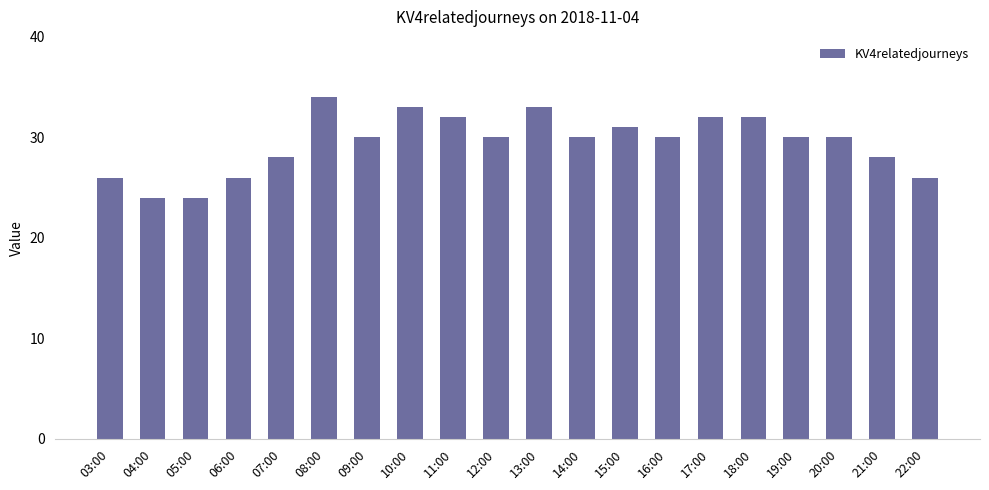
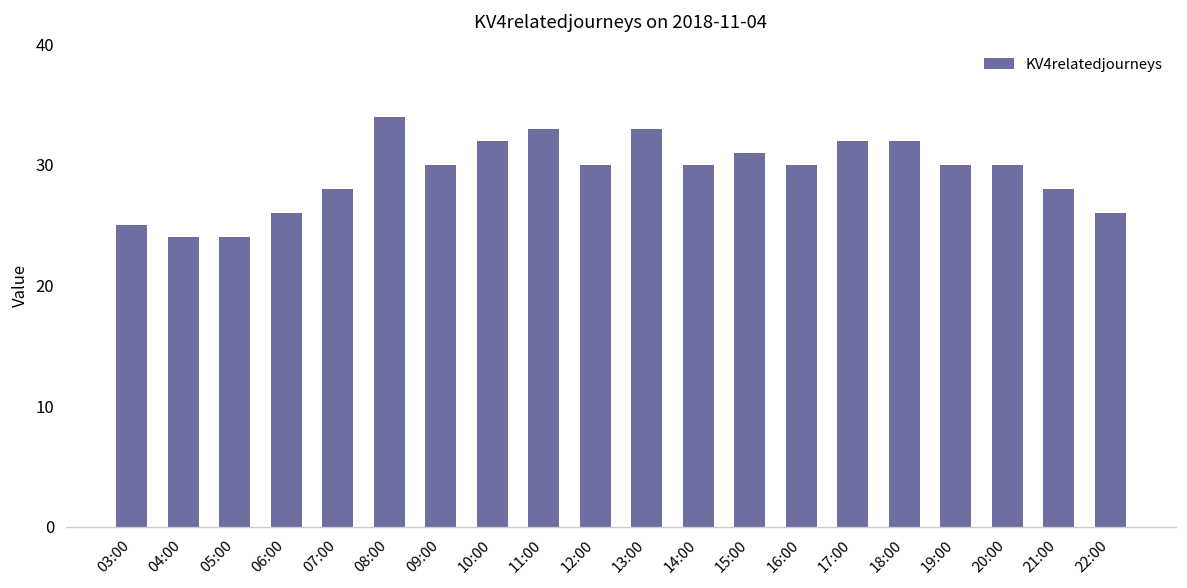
  {
-   "03:00": 26,
+   "03:00": 25,
    "04:00": 24,
    "05:00": 24,
    "06:00": 26,
    "07:00": 28,
    "08:00": 34,
    "09:00": 30,
-   "10:00": 33,
-   "11:00": 32,
+   "10:00": 32,
+   "11:00": 33,
    "12:00": 30,
    "13:00": 33,
    "14:00": 30,
    "15:00": 31,
    "16:00": 30,
    "17:00": 32,
    "18:00": 32,
    "19:00": 30,
    "20:00": 30,
    "21:00": 28,
    "22:00": 26
  }
